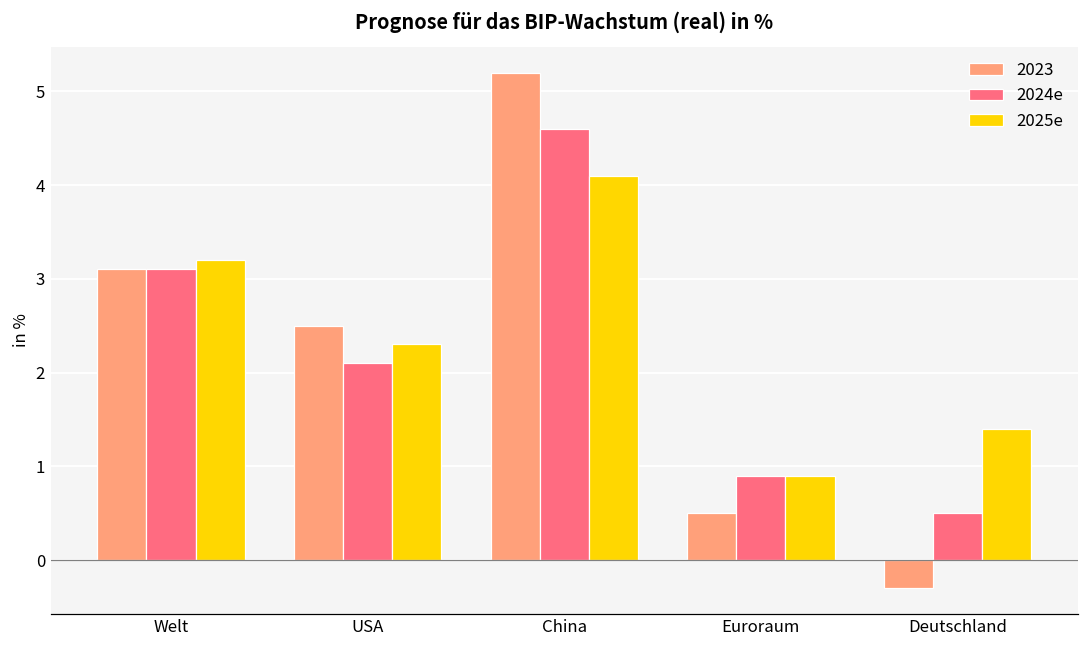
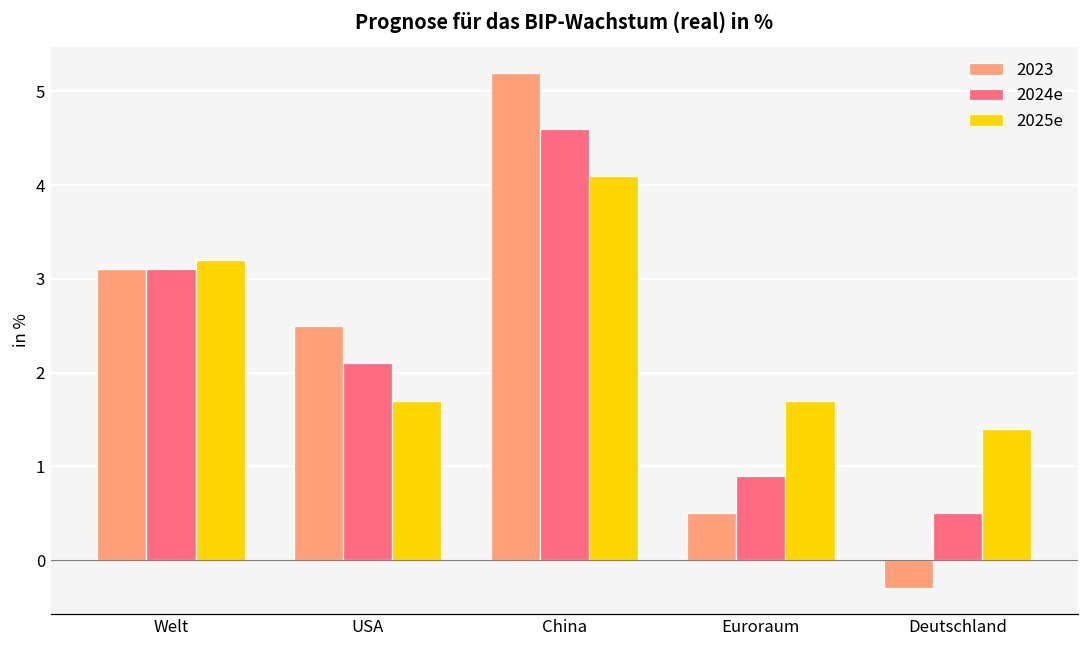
  {
    "2025e": {
      "Welt": 3.2,
-     "USA": 2.3,
+     "USA": 1.7,
      "China": 4.1,
-     "Euroraum": 0.9,
+     "Euroraum": 1.7,
      "Deutschland": 1.4
    }
  }
